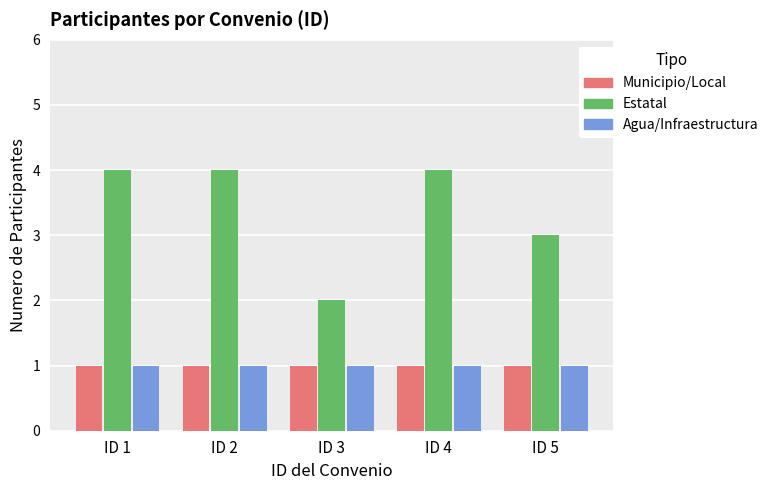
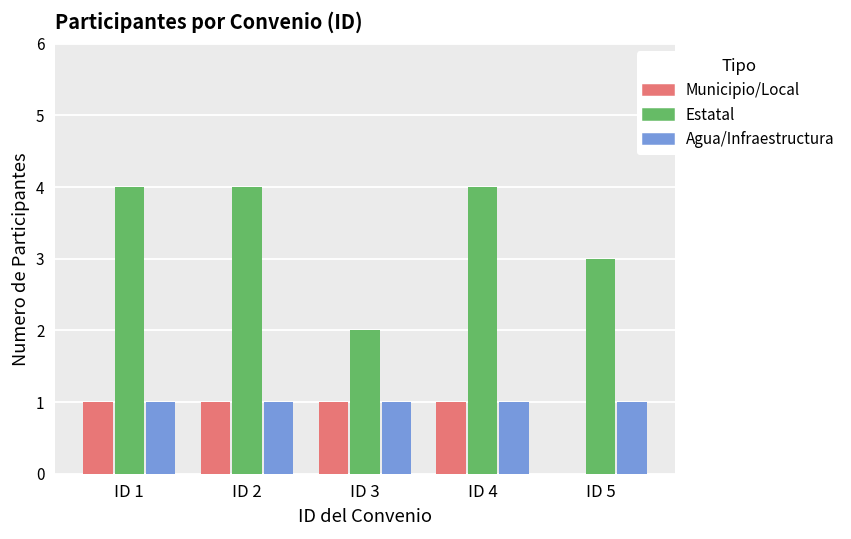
  {
    "Municipio/Local": {
      "ID 1": 1,
      "ID 2": 1,
      "ID 3": 1,
      "ID 4": 1,
-     "ID 5": 1
+     "ID 5": 0
    },
    "Estatal": {
      "ID 1": 4,
      "ID 2": 4,
      "ID 3": 2,
      "ID 4": 4,
      "ID 5": 3
    },
    "Agua/Infraestructura": {
      "ID 1": 1,
      "ID 2": 1,
      "ID 3": 1,
      "ID 4": 1,
      "ID 5": 1
    }
  }
